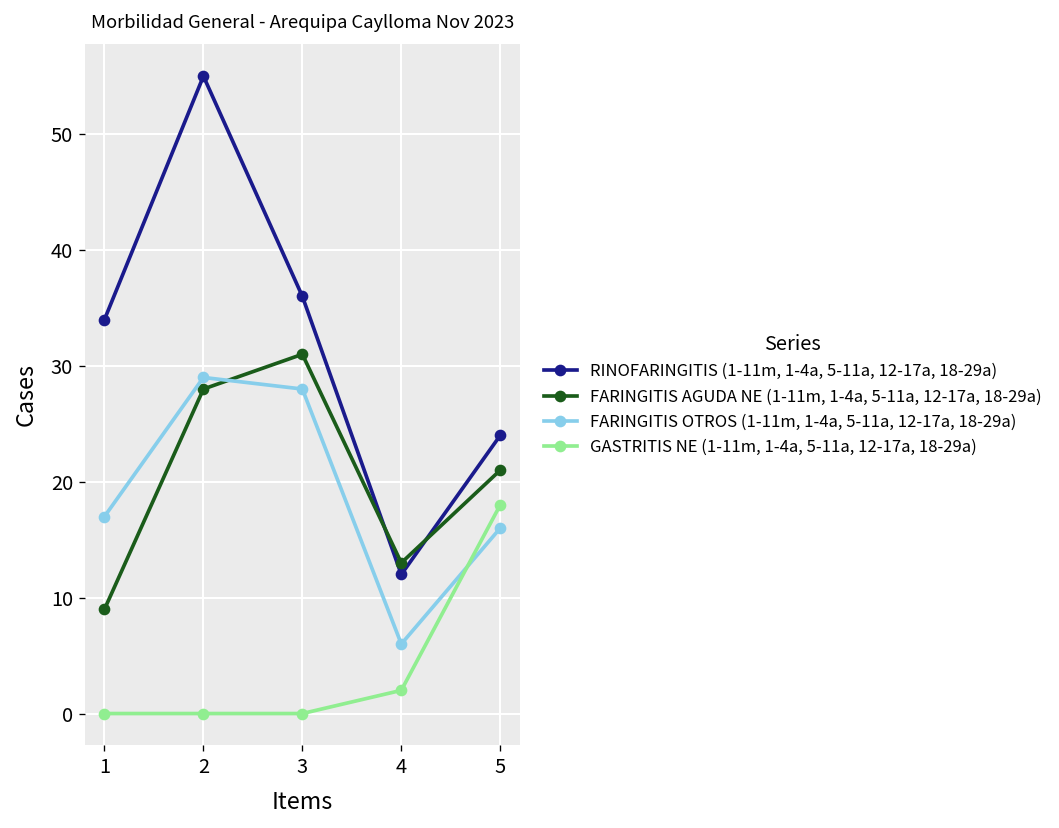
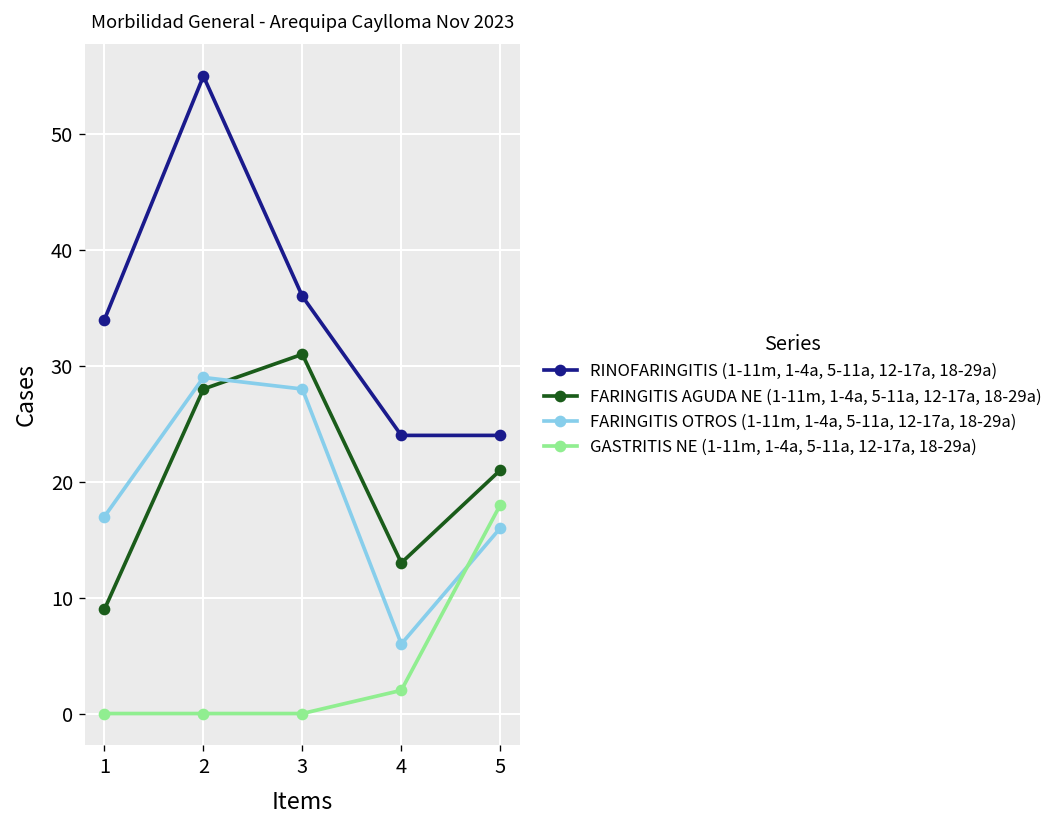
  {
    "RINOFARINGITIS (1-11m, 1-4a, 5-11a, 12-17a, 18-29a)": {
      "1": 34,
      "2": 55,
      "3": 36,
-     "4": 12,
+     "4": 24,
      "5": 24
    },
    "FARINGITIS AGUDA NE (1-11m, 1-4a, 5-11a, 12-17a, 18-29a)": {
      "1": 9,
      "2": 28,
      "3": 31,
      "4": 13,
      "5": 21
    },
    "FARINGITIS OTROS (1-11m, 1-4a, 5-11a, 12-17a, 18-29a)": {
      "1": 17,
      "2": 29,
      "3": 28,
      "4": 6,
      "5": 16
    },
    "GASTRITIS NE (1-11m, 1-4a, 5-11a, 12-17a, 18-29a)": {
      "1": 0,
      "2": 0,
      "3": 0,
      "4": 2,
      "5": 18
    }
  }
